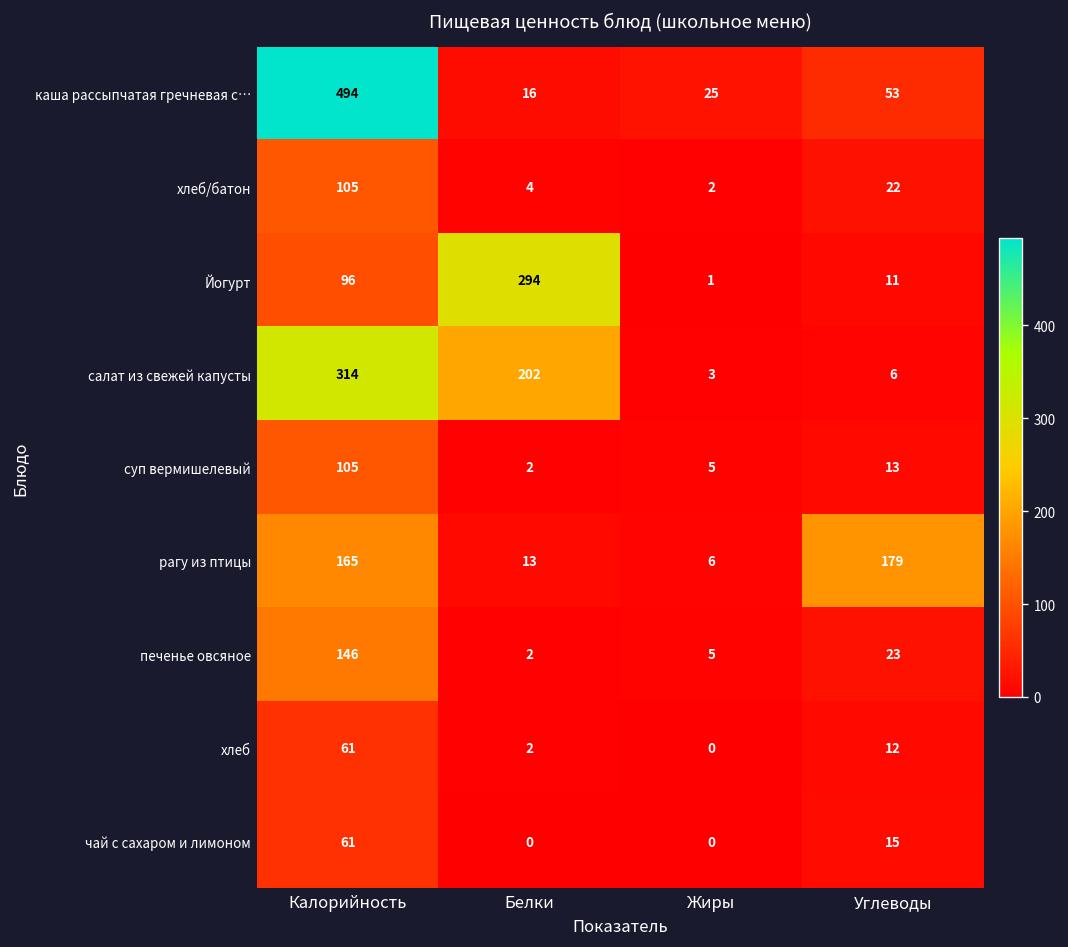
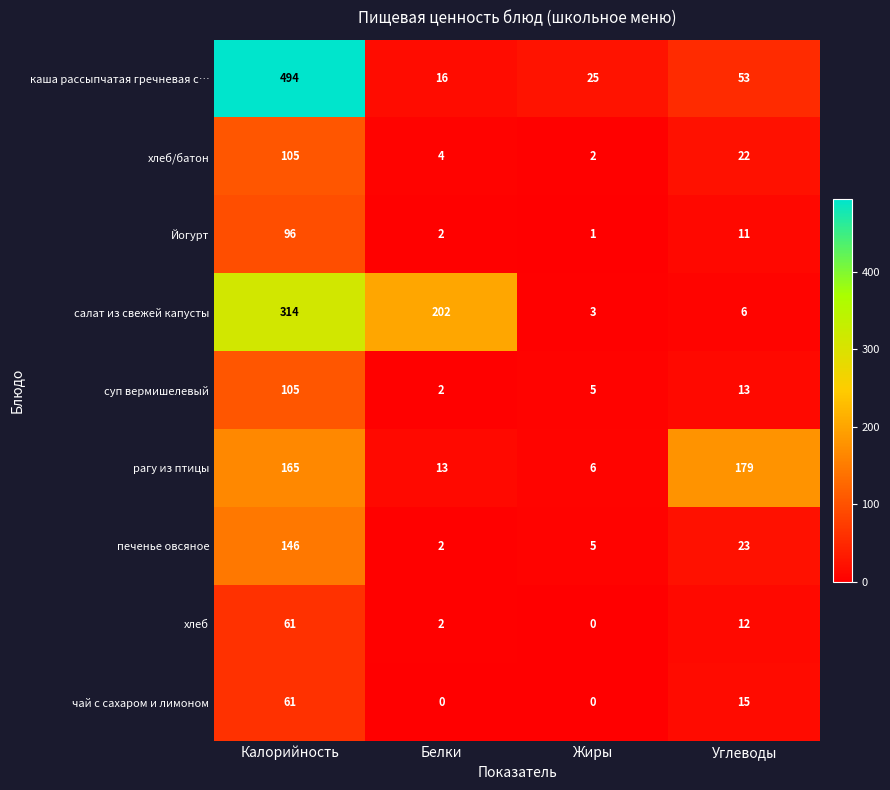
  {
    "каша рассыпчатая гречневая с…": {
      "Калорийность": 494,
      "Белки": 16,
      "Жиры": 25,
      "Углеводы": 53
    },
    "хлеб/батон": {
      "Калорийность": 105,
      "Белки": 4,
      "Жиры": 2,
      "Углеводы": 22
    },
    "Йогурт": {
      "Калорийность": 96,
-     "Белки": 294,
+     "Белки": 2,
      "Жиры": 1,
      "Углеводы": 11
    },
    "салат из свежей капусты": {
      "Калорийность": 314,
      "Белки": 202,
      "Жиры": 3,
      "Углеводы": 6
    },
    "суп вермишелевый": {
      "Калорийность": 105,
      "Белки": 2,
      "Жиры": 5,
      "Углеводы": 13
    },
    "рагу из птицы": {
      "Калорийность": 165,
      "Белки": 13,
      "Жиры": 6,
      "Углеводы": 179
    },
    "печенье овсяное": {
      "Калорийность": 146,
      "Белки": 2,
      "Жиры": 5,
      "Углеводы": 23
    },
    "хлеб": {
      "Калорийность": 61,
      "Белки": 2,
      "Жиры": 0,
      "Углеводы": 12
    },
    "чай с сахаром и лимоном": {
      "Калорийность": 61,
      "Белки": 0,
      "Жиры": 0,
      "Углеводы": 15
    }
  }
